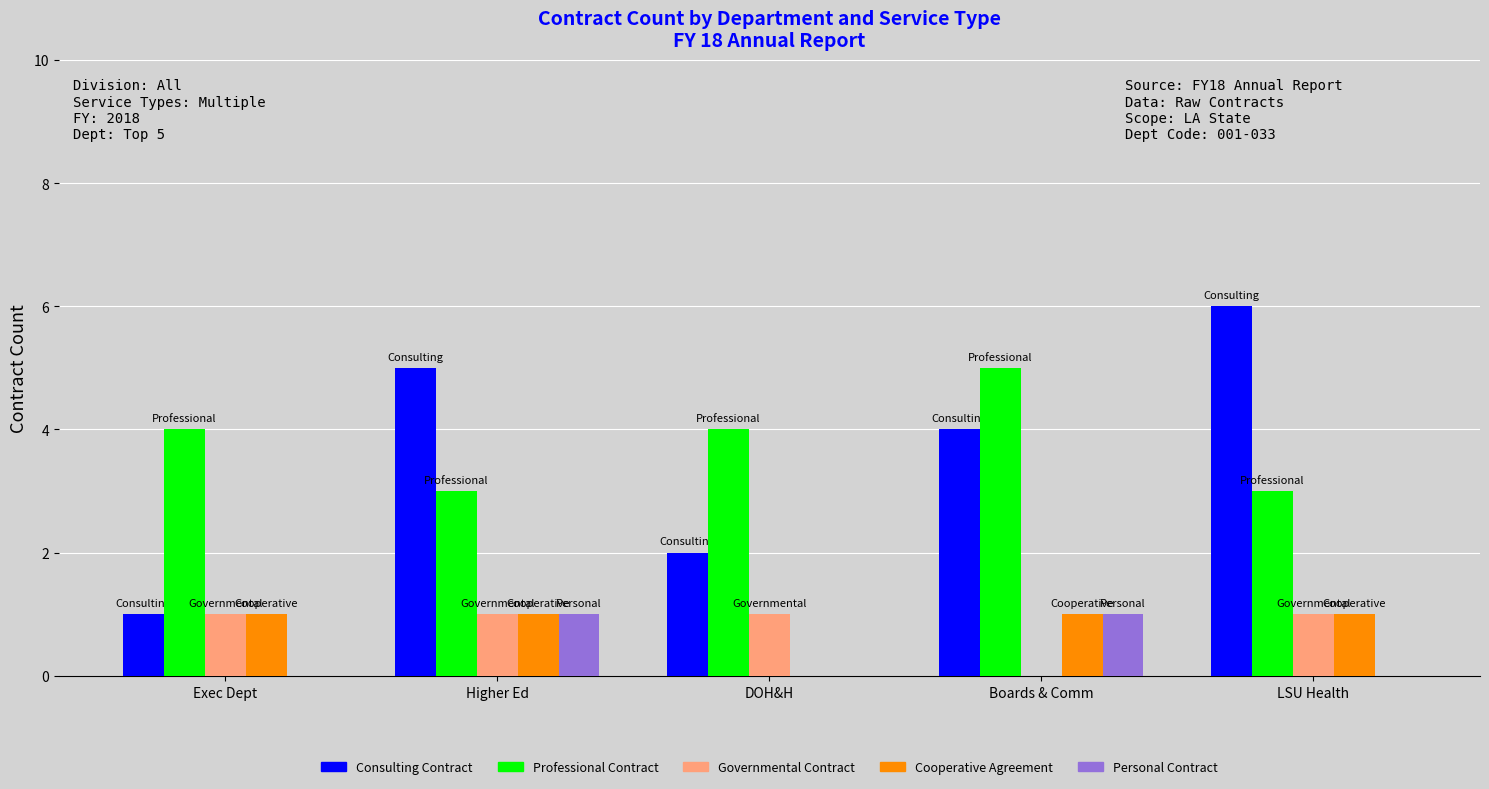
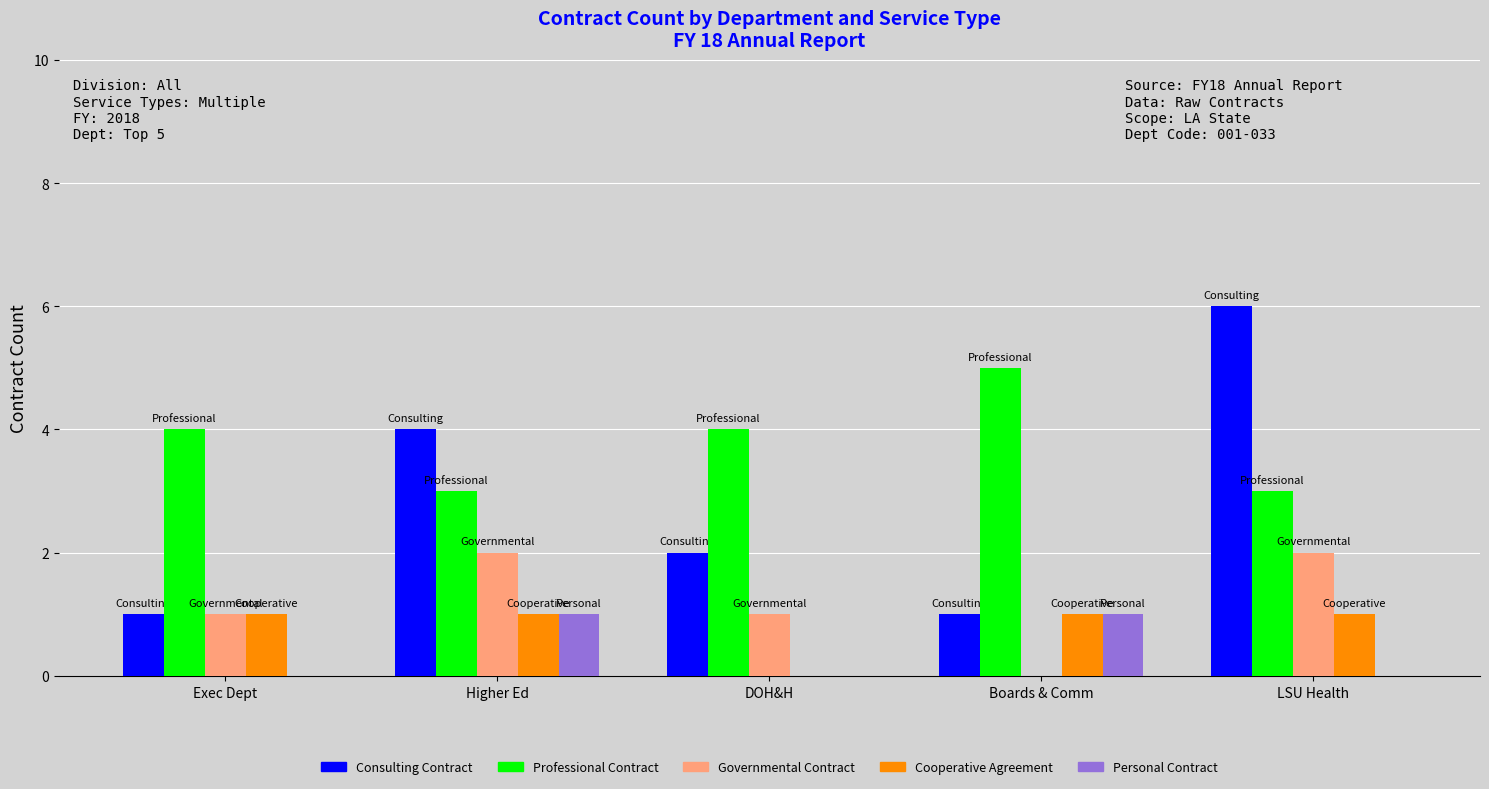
  {
    "Consulting Contract": {
      "Exec Dept": 1,
-     "Higher Ed": 5,
+     "Higher Ed": 4,
      "DOH&H": 2,
-     "Boards & Comm": 4,
+     "Boards & Comm": 1,
      "LSU Health": 6
    },
    "Professional Contract": {
      "Exec Dept": 4,
      "Higher Ed": 3,
      "DOH&H": 4,
      "Boards & Comm": 5,
      "LSU Health": 3
    },
    "Governmental Contract": {
      "Exec Dept": 1,
-     "Higher Ed": 1,
+     "Higher Ed": 2,
      "DOH&H": 1,
      "Boards & Comm": 0,
-     "LSU Health": 1
+     "LSU Health": 2
    },
    "Cooperative Agreement": {
      "Exec Dept": 1,
      "Higher Ed": 1,
      "DOH&H": 0,
      "Boards & Comm": 1,
      "LSU Health": 1
    },
    "Personal Contract": {
      "Exec Dept": 0,
      "Higher Ed": 1,
      "DOH&H": 0,
      "Boards & Comm": 1,
      "LSU Health": 0
    }
  }
